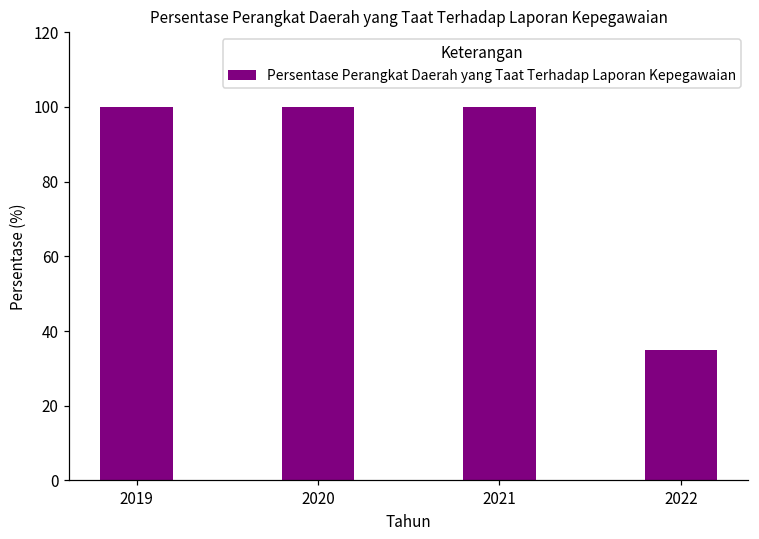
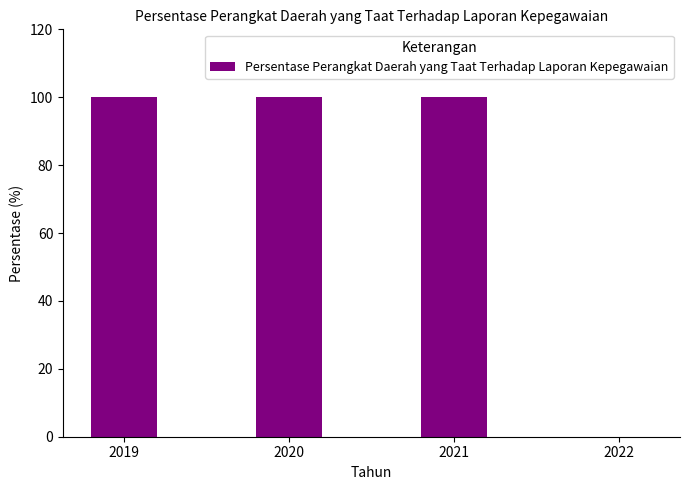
  {
    "2019": 100,
    "2020": 100,
    "2021": 100,
-   "2022": 35
+   "2022": 0
  }
